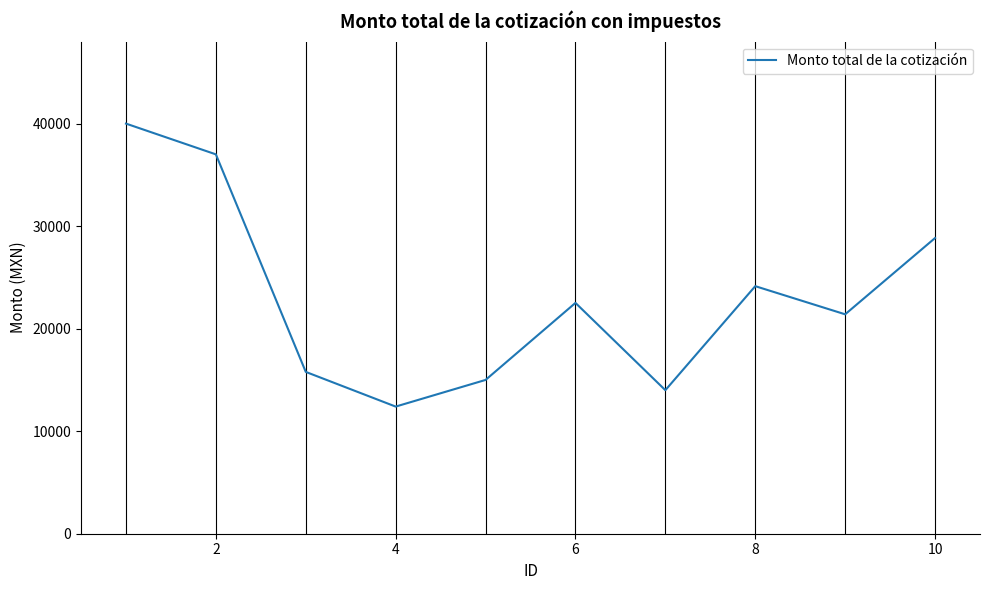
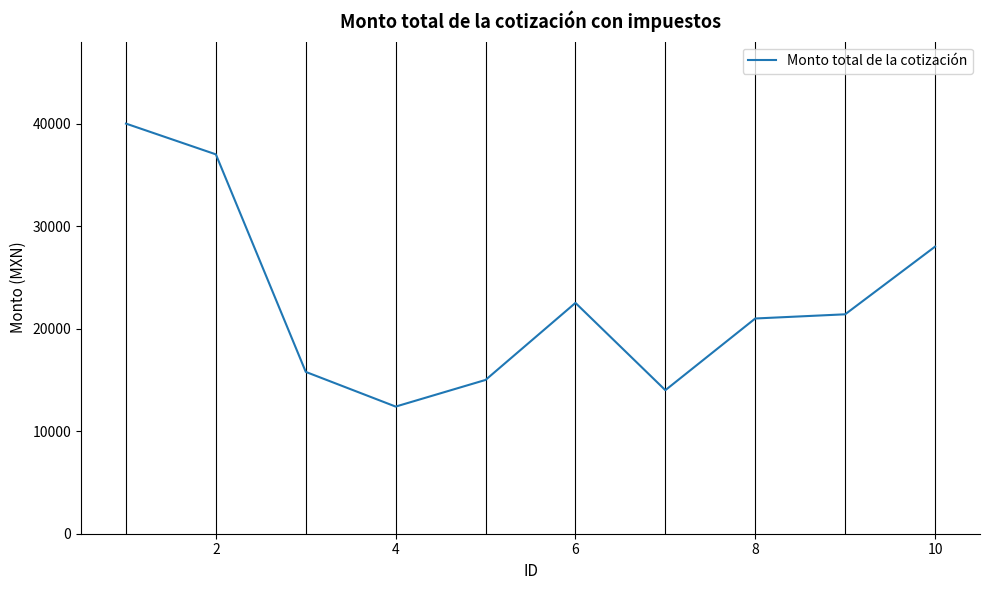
  {
    "2": 37000,
    "4": 12400,
    "6": 22500,
-   "8": 24100,
-   "10": 28800
+   "8": 21000,
+   "10": 28000
  }
